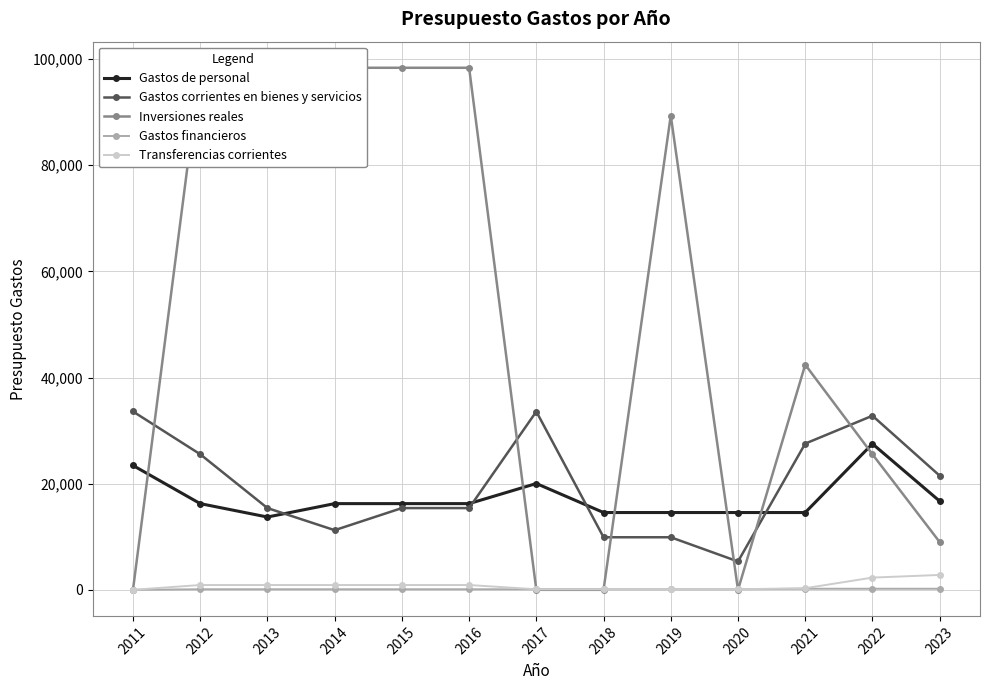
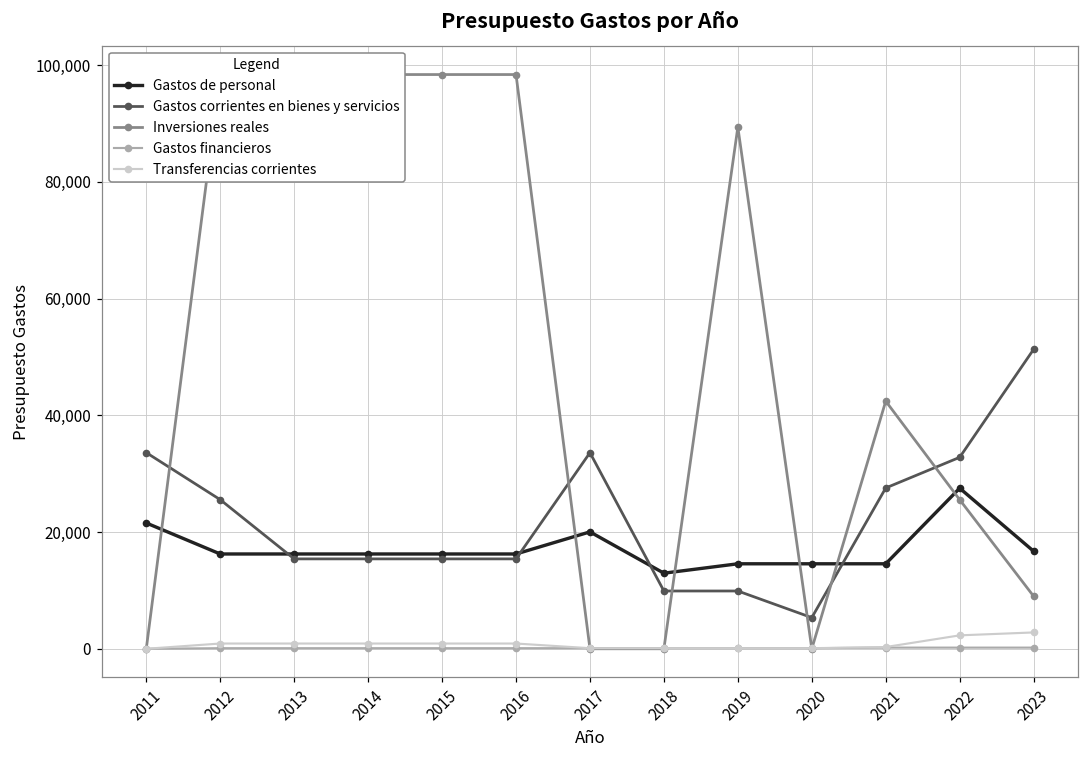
  {
    "Gastos de personal": {
-     "2011": "23,000",
+     "2011": "22,000",
      "2012": "16,000",
-     "2013": "14,000",
+     "2013": "16,000",
      "2014": "16,000",
      "2015": "16,000",
      "2016": "16,000",
      "2017": "20,000",
-     "2018": "15,000",
+     "2018": "13,000",
      "2019": "15,000",
      "2020": "15,000",
      "2021": "15,000",
      "2022": "28,000",
      "2023": "17,000"
    },
    "Gastos corrientes en bienes y servicios": {
      "2011": "34,000",
      "2012": "26,000",
      "2013": "15,000",
-     "2014": "11,000",
+     "2014": "15,000",
      "2015": "15,000",
      "2016": "15,000",
      "2017": "34,000",
      "2018": "10,000",
      "2019": "10,000",
      "2020": "5,000",
      "2021": "28,000",
      "2022": "33,000",
-     "2023": "22,000"
+     "2023": "51,000"
    }
  }
